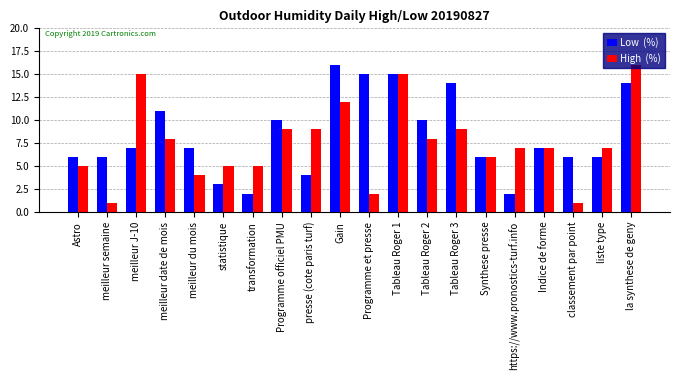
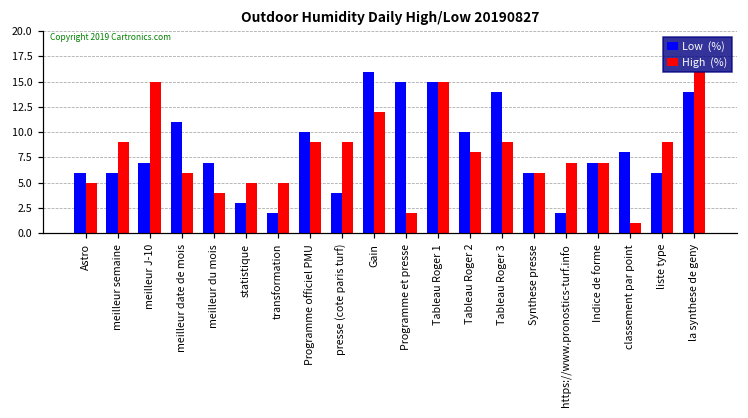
  {
    "Low (%)": {
      "Astro": 6,
      "meilleur semaine": 6,
      "meilleur J-10": 7,
      "meilleur date de mois": 11,
      "meilleur du mois": 7,
      "statistique": 3,
      "transformation": 2,
      "Programme officiel PMU": 10,
      "presse (cote paris turf)": 4,
      "Gain": 16,
      "Programme et presse": 15,
      "Tableau Roger 1": 15,
      "Tableau Roger 2": 10,
      "Tableau Roger 3": 14,
      "Synthese presse": 6,
      "https://www.pronostics-turf.info": 2,
      "Indice de forme": 7,
-     "classement par point": 6,
+     "classement par point": 8,
      "liste type": 6,
      "la synthese de geny": 14
    },
    "High (%)": {
      "Astro": 5,
-     "meilleur semaine": 1,
+     "meilleur semaine": 9,
      "meilleur J-10": 15,
-     "meilleur date de mois": 8,
+     "meilleur date de mois": 6,
      "meilleur du mois": 4,
      "statistique": 5,
      "transformation": 5,
      "Programme officiel PMU": 9,
      "presse (cote paris turf)": 9,
      "Gain": 12,
      "Programme et presse": 2,
      "Tableau Roger 1": 15,
      "Tableau Roger 2": 8,
      "Tableau Roger 3": 9,
      "Synthese presse": 6,
      "https://www.pronostics-turf.info": 7,
      "Indice de forme": 7,
      "classement par point": 1,
-     "liste type": 7
+     "liste type": 9
    }
  }
